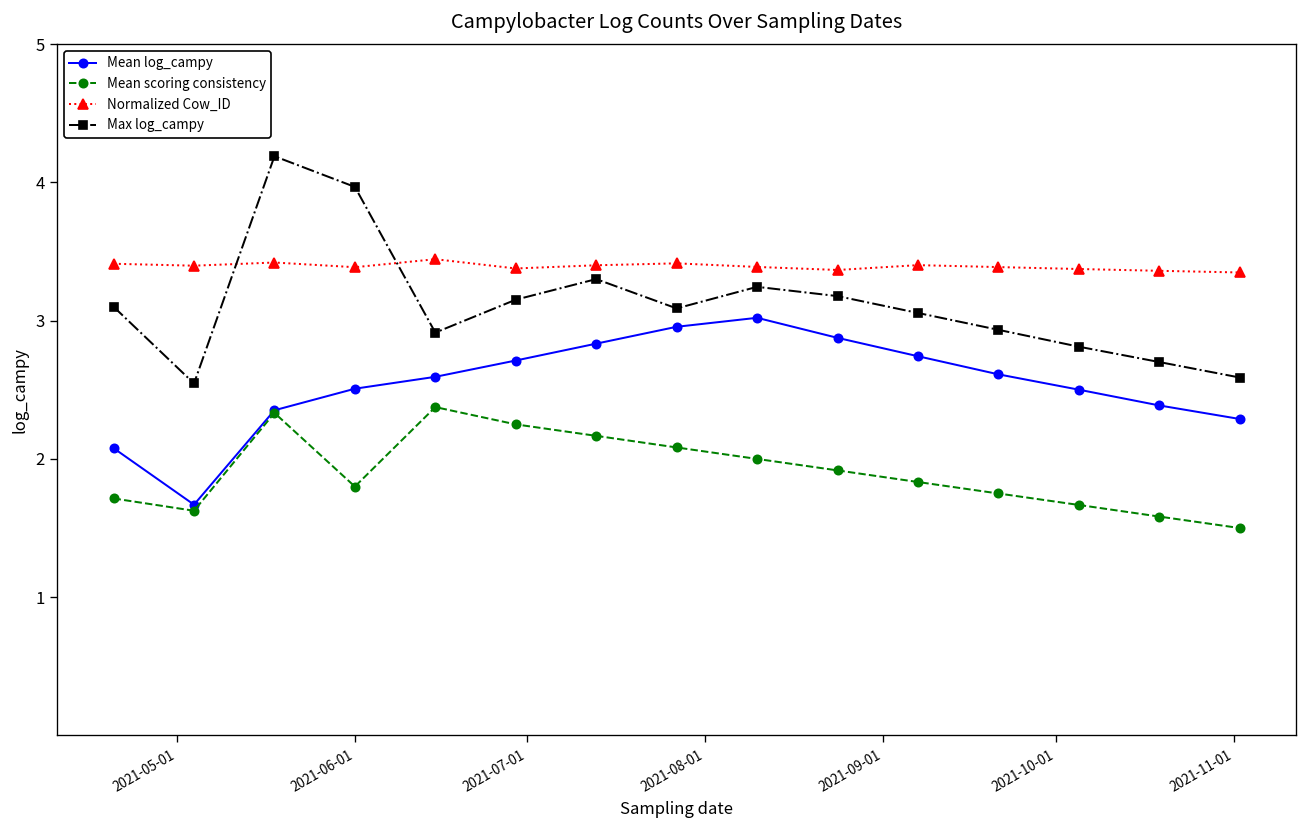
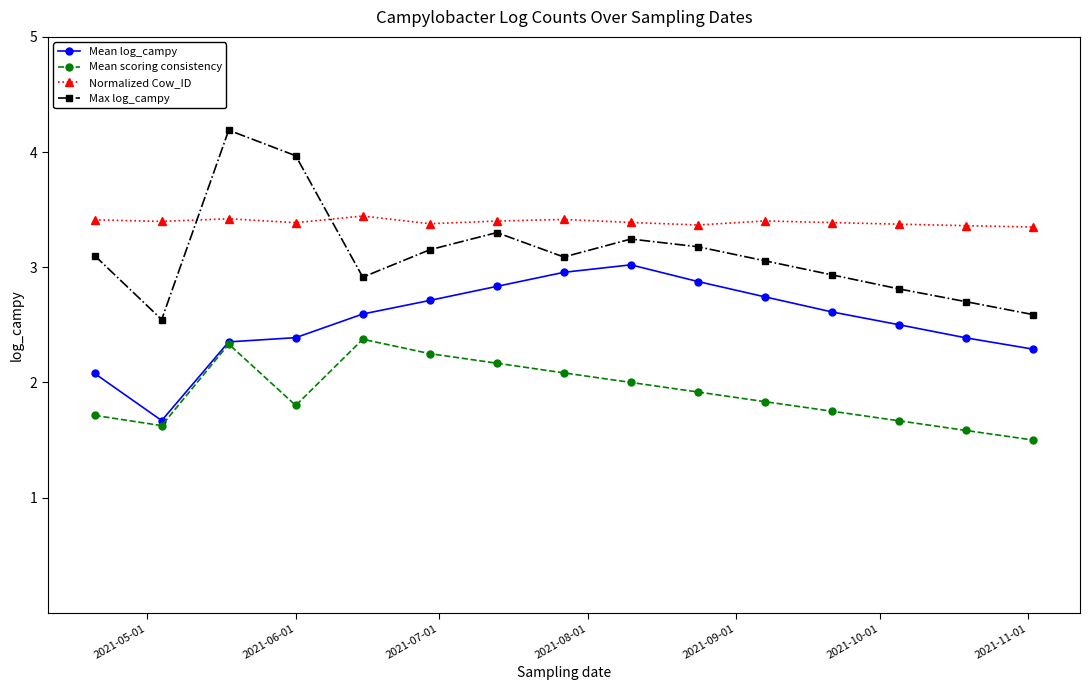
  {
    "Mean log_campy": {
-     "2021-06-01": 2.51
+     "2021-06-01": 2.39
    },
    "Mean scoring consistency": {
      "2021-06-01": 1.80
    },
    "Normalized Cow_ID": {
      "2021-06-01": 3.39
    },
    "Max log_campy": {
      "2021-06-01": 3.97
    }
  }
